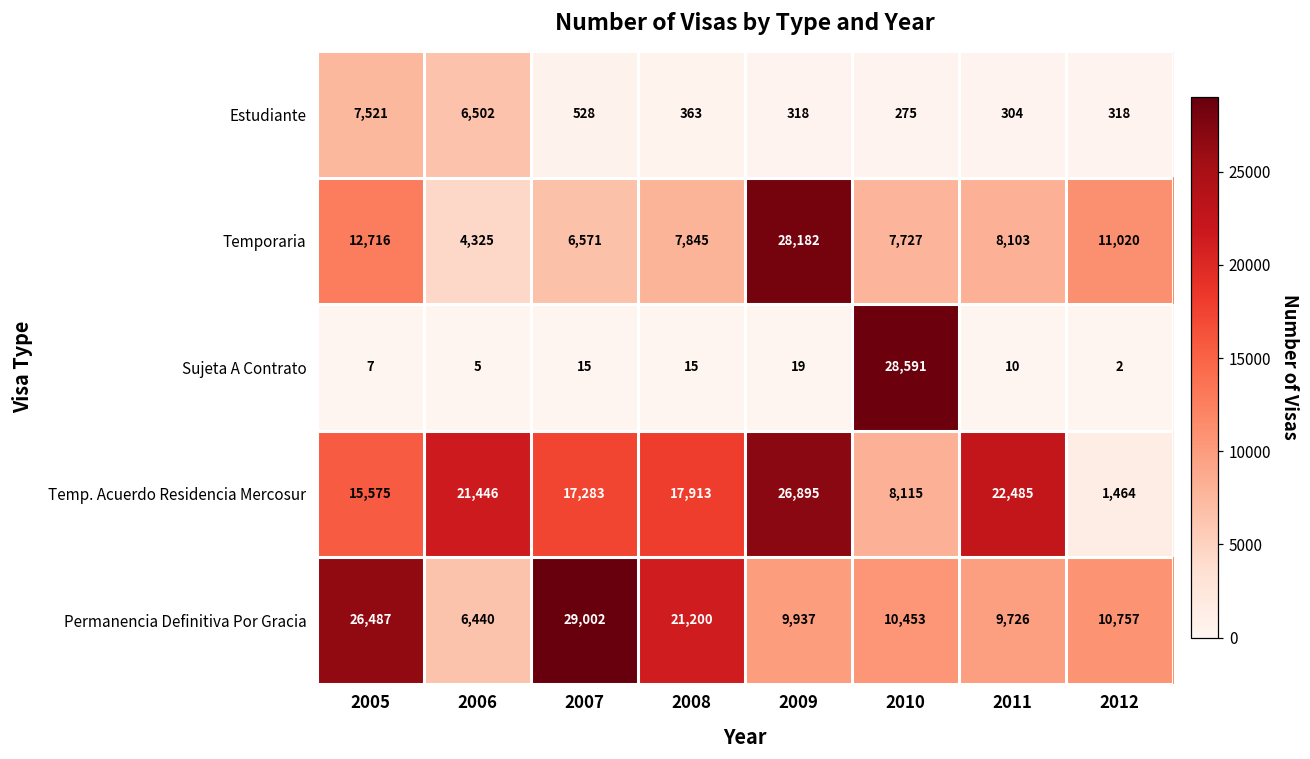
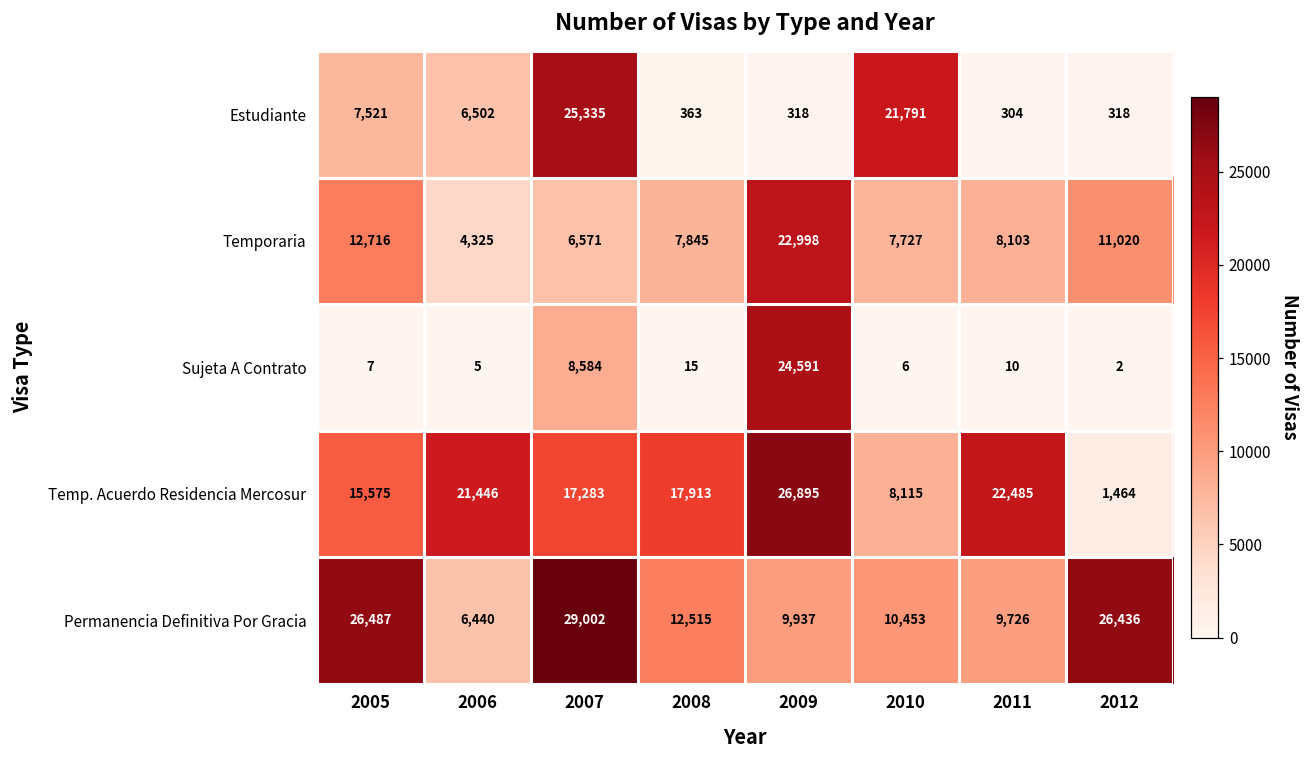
  {
    "Estudiante": {
      "2005": "7,521",
      "2006": "6,502",
-     "2007": "528",
+     "2007": "25,335",
      "2008": "363",
      "2009": "318",
-     "2010": "275",
+     "2010": "21,791",
      "2011": "304",
      "2012": "318"
    },
    "Temporaria": {
      "2005": "12,716",
      "2006": "4,325",
      "2007": "6,571",
      "2008": "7,845",
-     "2009": "28,182",
+     "2009": "22,998",
      "2010": "7,727",
      "2011": "8,103",
      "2012": "11,020"
    },
    "Sujeta A Contrato": {
      "2005": "7",
      "2006": "5",
-     "2007": "15",
+     "2007": "8,584",
      "2008": "15",
-     "2009": "19",
-     "2010": "28,591",
+     "2009": "24,591",
+     "2010": "6",
      "2011": "10",
      "2012": "2"
    },
    "Temp. Acuerdo Residencia Mercosur": {
      "2005": "15,575",
      "2006": "21,446",
      "2007": "17,283",
      "2008": "17,913",
      "2009": "26,895",
      "2010": "8,115",
      "2011": "22,485",
      "2012": "1,464"
    },
    "Permanencia Definitiva Por Gracia": {
      "2005": "26,487",
      "2006": "6,440",
      "2007": "29,002",
-     "2008": "21,200",
+     "2008": "12,515",
      "2009": "9,937",
      "2010": "10,453",
      "2011": "9,726",
-     "2012": "10,757"
+     "2012": "26,436"
    }
  }
